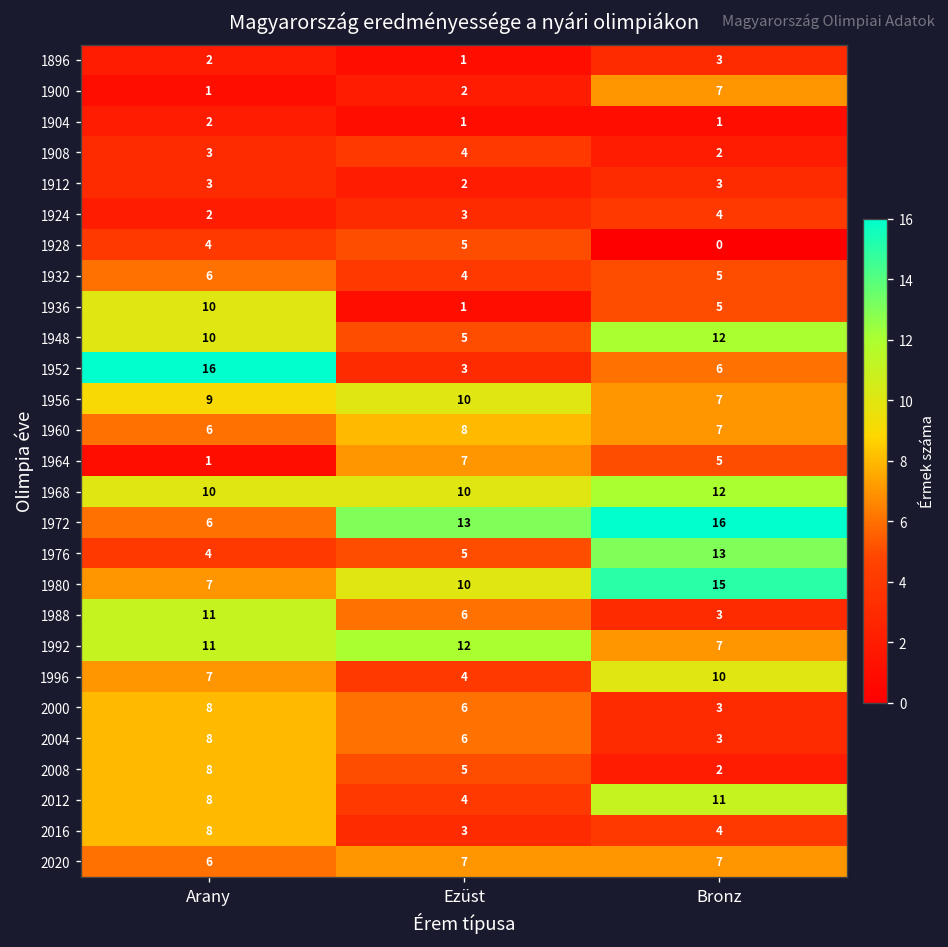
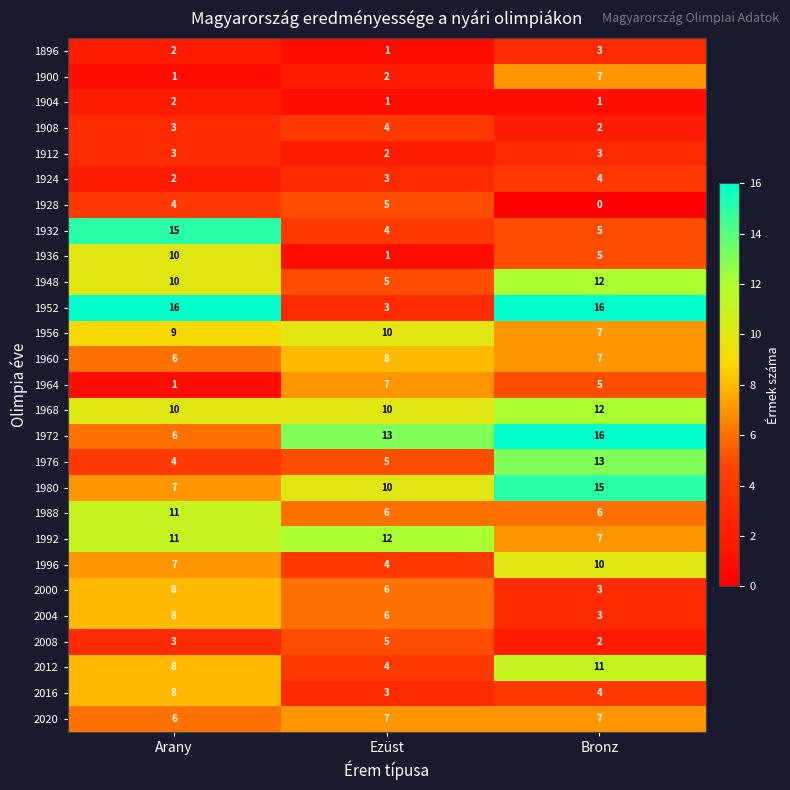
  {
    "1896": {
      "Arany": 2,
      "Ezüst": 1,
      "Bronz": 3
    },
    "1900": {
      "Arany": 1,
      "Ezüst": 2,
      "Bronz": 7
    },
    "1904": {
      "Arany": 2,
      "Ezüst": 1,
      "Bronz": 1
    },
    "1908": {
      "Arany": 3,
      "Ezüst": 4,
      "Bronz": 2
    },
    "1912": {
      "Arany": 3,
      "Ezüst": 2,
      "Bronz": 3
    },
    "1924": {
      "Arany": 2,
      "Ezüst": 3,
      "Bronz": 4
    },
    "1928": {
      "Arany": 4,
      "Ezüst": 5,
      "Bronz": 0
    },
    "1932": {
-     "Arany": 6,
+     "Arany": 15,
      "Ezüst": 4,
      "Bronz": 5
    },
    "1936": {
      "Arany": 10,
      "Ezüst": 1,
      "Bronz": 5
    },
    "1948": {
      "Arany": 10,
      "Ezüst": 5,
      "Bronz": 12
    },
    "1952": {
      "Arany": 16,
      "Ezüst": 3,
-     "Bronz": 6
+     "Bronz": 16
    },
    "1956": {
      "Arany": 9,
      "Ezüst": 10,
      "Bronz": 7
    },
    "1960": {
      "Arany": 6,
      "Ezüst": 8,
      "Bronz": 7
    },
    "1964": {
      "Arany": 1,
      "Ezüst": 7,
      "Bronz": 5
    },
    "1968": {
      "Arany": 10,
      "Ezüst": 10,
      "Bronz": 12
    },
    "1972": {
      "Arany": 6,
      "Ezüst": 13,
      "Bronz": 16
    },
    "1976": {
      "Arany": 4,
      "Ezüst": 5,
      "Bronz": 13
    },
    "1980": {
      "Arany": 7,
      "Ezüst": 10,
      "Bronz": 15
    },
    "1988": {
      "Arany": 11,
      "Ezüst": 6,
-     "Bronz": 3
+     "Bronz": 6
    },
    "1992": {
      "Arany": 11,
      "Ezüst": 12,
      "Bronz": 7
    },
    "1996": {
      "Arany": 7,
      "Ezüst": 4,
      "Bronz": 10
    },
    "2000": {
      "Arany": 8,
      "Ezüst": 6,
      "Bronz": 3
    },
    "2004": {
      "Arany": 8,
      "Ezüst": 6,
      "Bronz": 3
    },
    "2008": {
-     "Arany": 8,
+     "Arany": 3,
      "Ezüst": 5,
      "Bronz": 2
    },
    "2012": {
      "Arany": 8,
      "Ezüst": 4,
      "Bronz": 11
    },
    "2016": {
      "Arany": 8,
      "Ezüst": 3,
      "Bronz": 4
    },
    "2020": {
      "Arany": 6,
      "Ezüst": 7,
      "Bronz": 7
    }
  }
